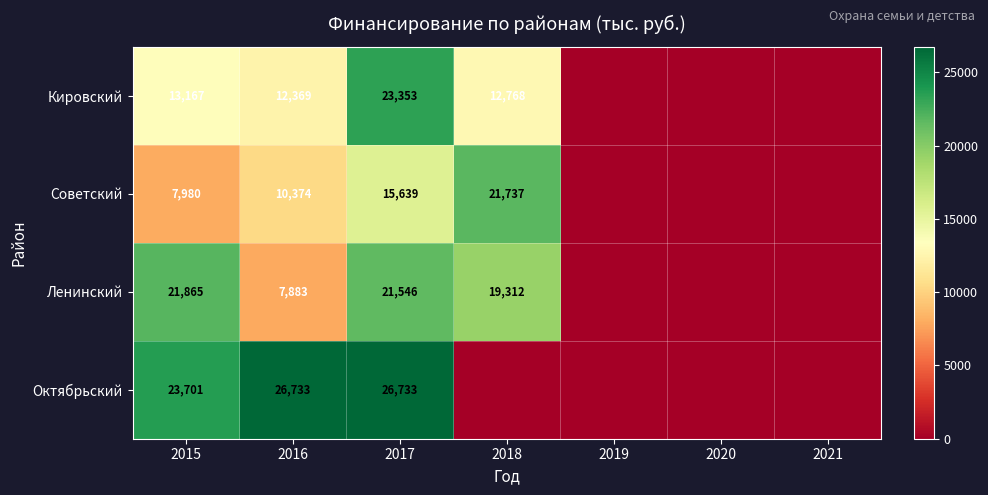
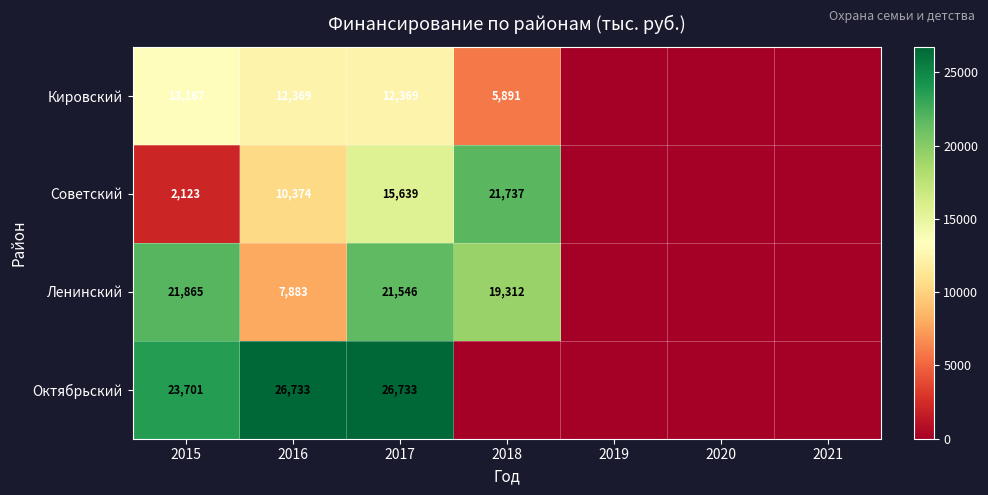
  {
    "Кировский": {
      "2015": "13,167",
      "2016": "12,369",
-     "2017": "23,353",
-     "2018": "12,768"
+     "2017": "12,369",
+     "2018": "5,891"
    },
    "Советский": {
-     "2015": "7,980",
+     "2015": "2,123",
      "2016": "10,374",
      "2017": "15,639",
      "2018": "21,737"
    },
    "Ленинский": {
      "2015": "21,865",
      "2016": "7,883",
      "2017": "21,546",
      "2018": "19,312"
    },
    "Октябрьский": {
      "2015": "23,701",
      "2016": "26,733",
      "2017": "26,733"
    }
  }
